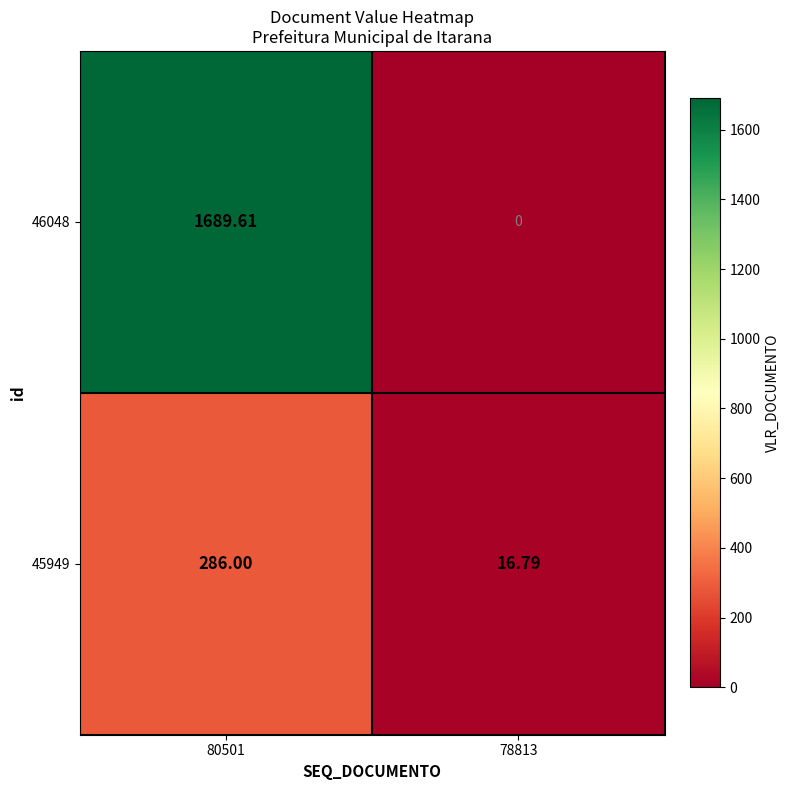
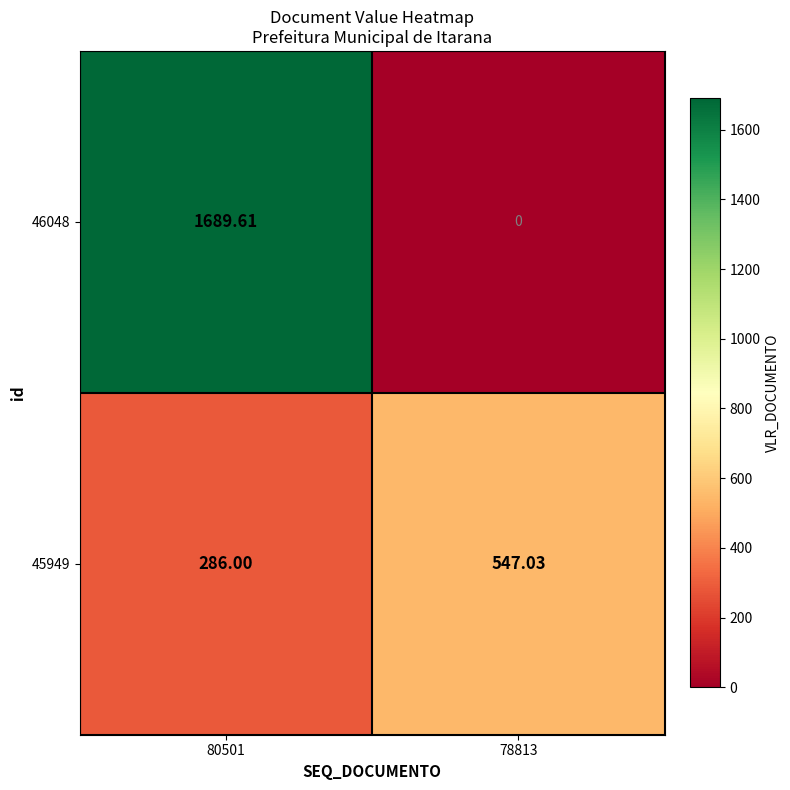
  {
    "46048": {
      "80501": 1689.61,
      "78813": 0
    },
    "45949": {
      "80501": 286.00,
-     "78813": 16.79
+     "78813": 547.03
    }
  }
